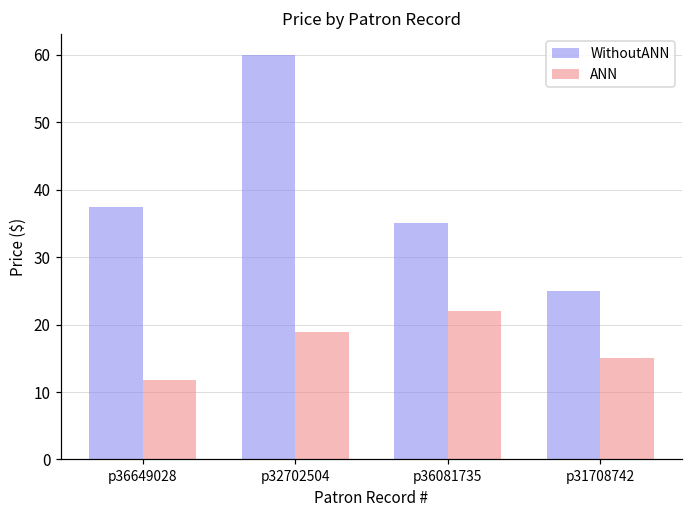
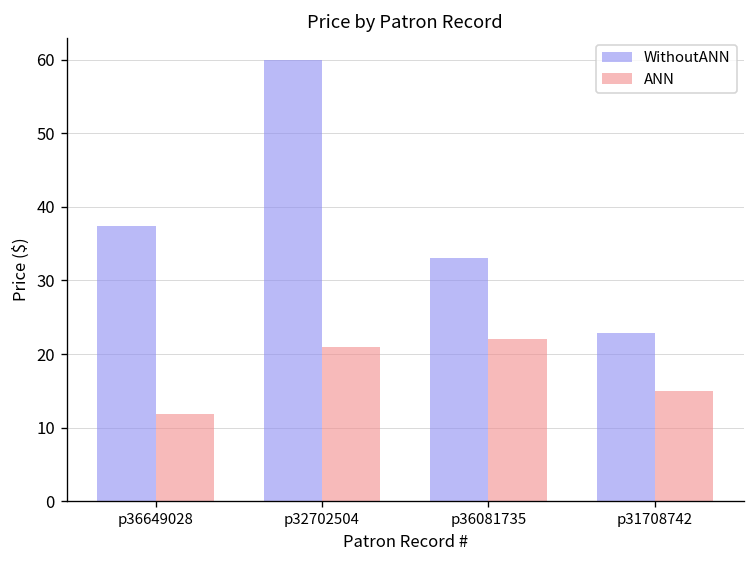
  {
    "WithoutANN": {
      "p36649028": 37,
      "p32702504": 60,
-     "p36081735": 35,
-     "p31708742": 25
+     "p36081735": 33,
+     "p31708742": 23
    },
    "ANN": {
      "p36649028": 12,
-     "p32702504": 19,
+     "p32702504": 21,
      "p36081735": 22,
      "p31708742": 15
    }
  }
